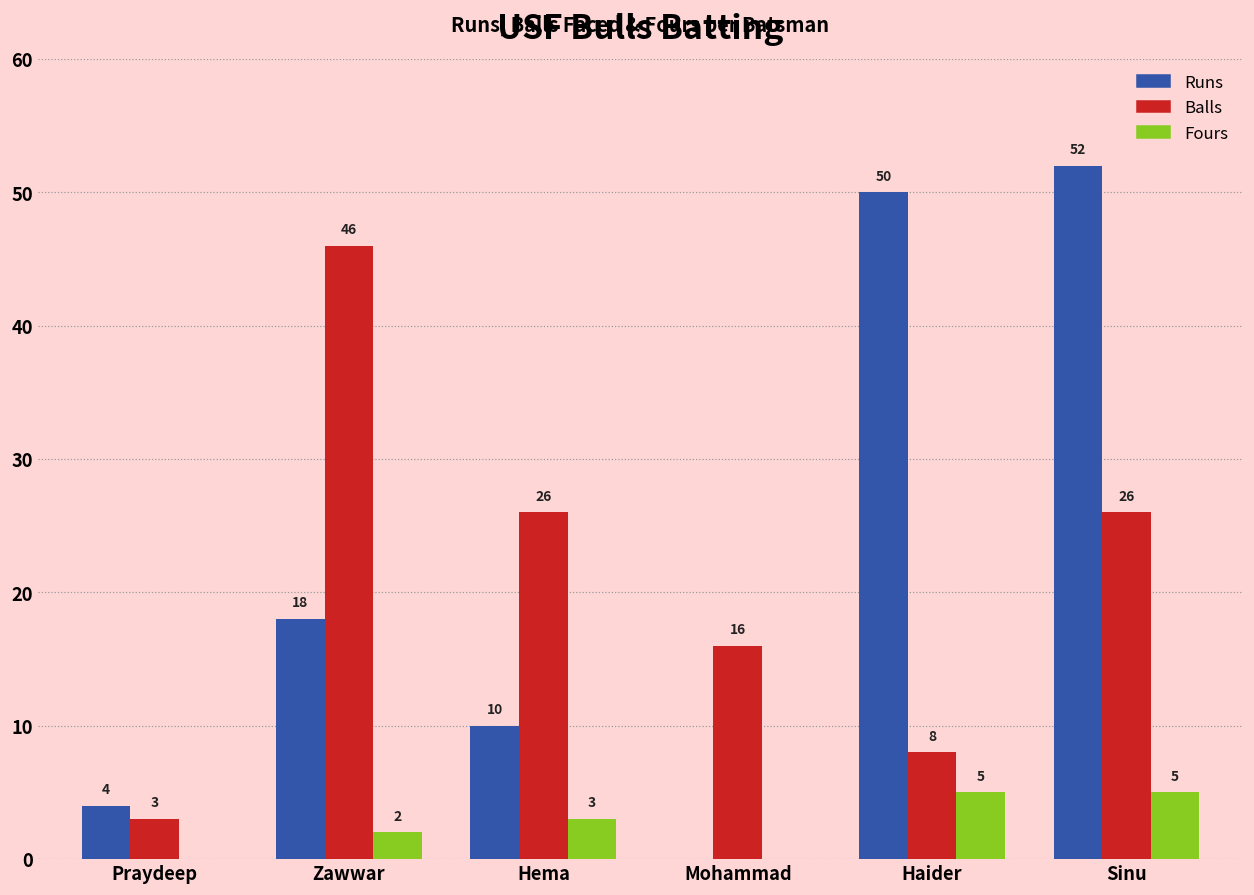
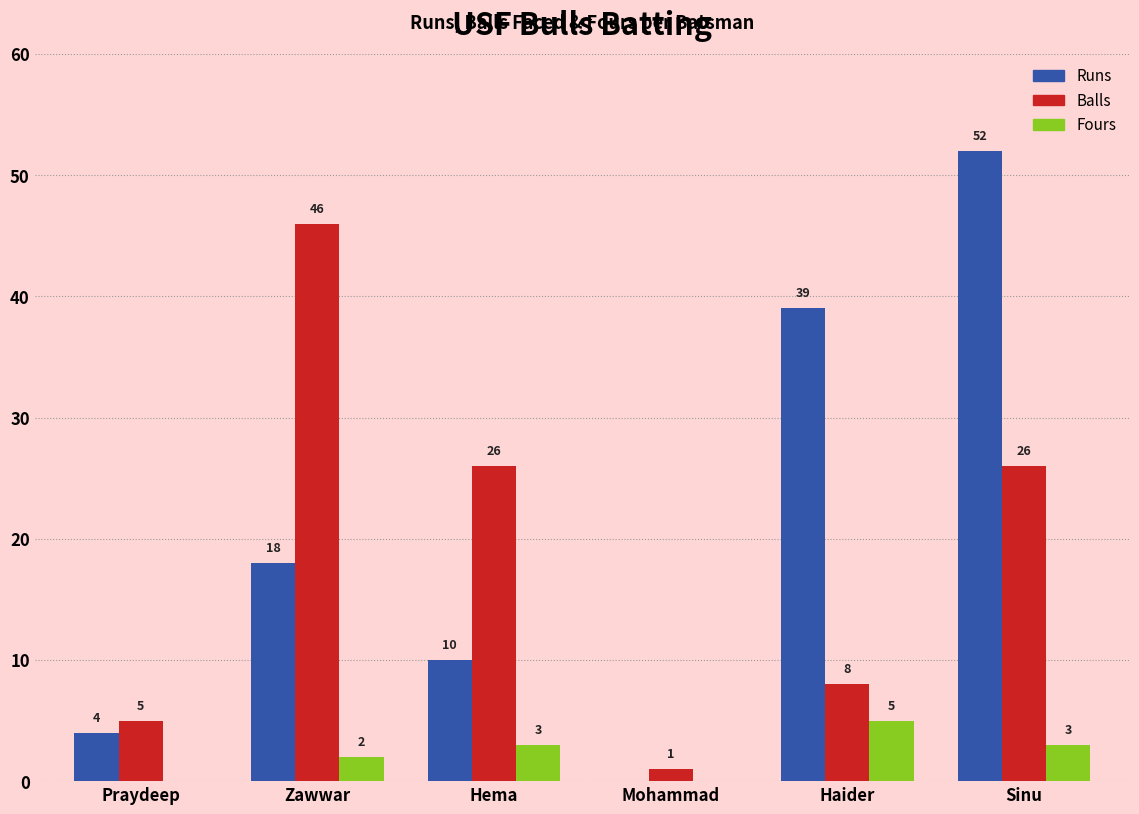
  {
    "Runs": {
      "Praydeep": 4,
      "Zawwar": 18,
      "Hema": 10,
-     "Haider": 50,
+     "Haider": 39,
      "Sinu": 52
    },
    "Balls": {
-     "Praydeep": 3,
+     "Praydeep": 5,
      "Zawwar": 46,
      "Hema": 26,
-     "Mohammad": 16,
+     "Mohammad": 1,
      "Haider": 8,
      "Sinu": 26
    },
    "Fours": {
      "Zawwar": 2,
      "Hema": 3,
      "Haider": 5,
-     "Sinu": 5
+     "Sinu": 3
    }
  }
